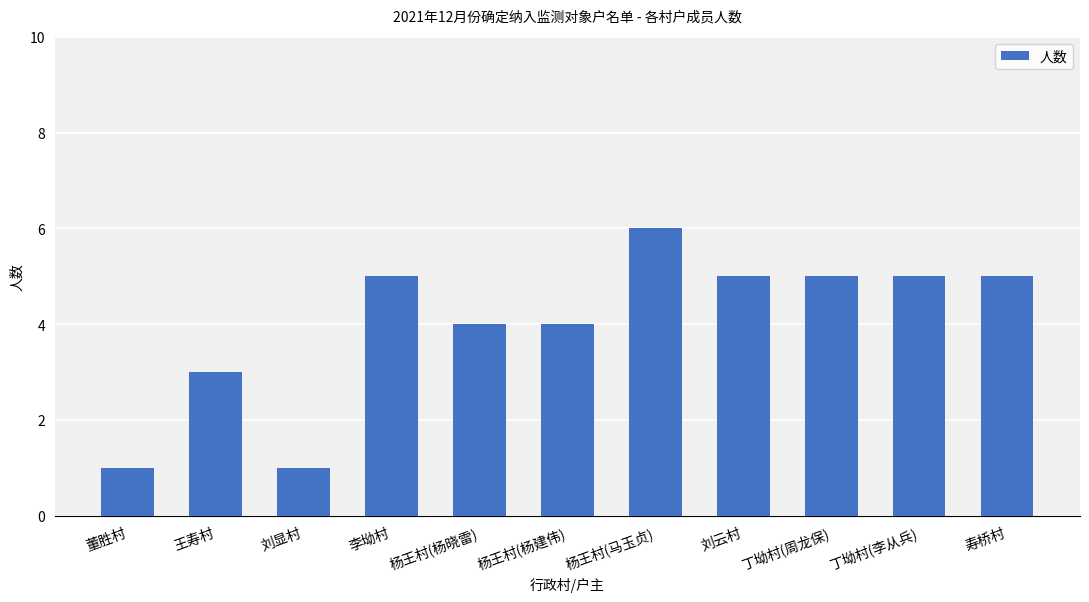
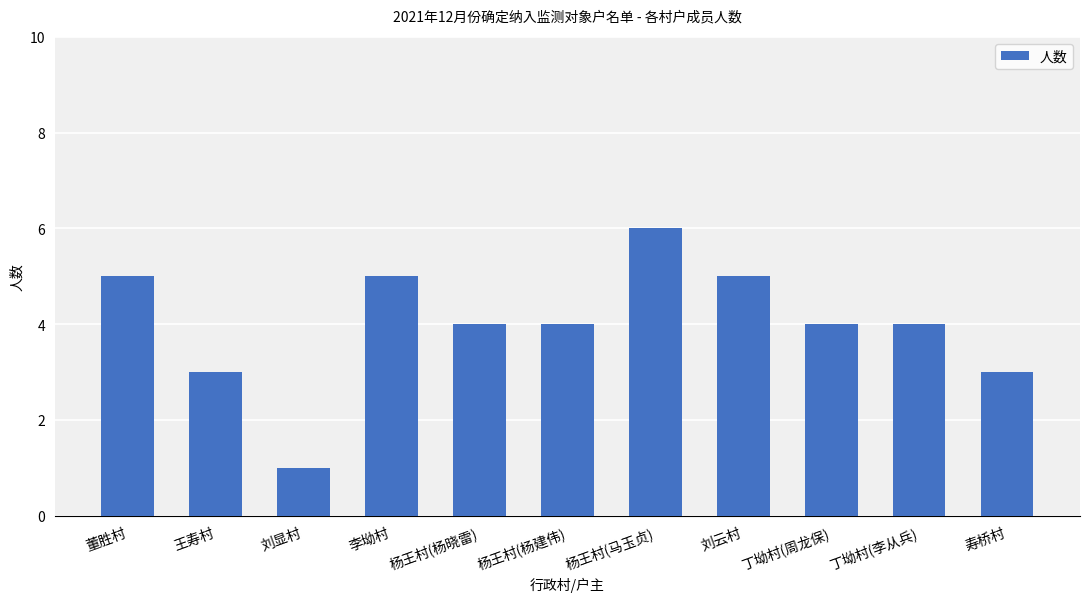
  {
-   "董胜村": 1,
+   "董胜村": 5,
    "王寿村": 3,
    "刘显村": 1,
    "李坳村": 5,
    "杨王村(杨晓雷)": 4,
    "杨王村(杨建伟)": 4,
    "杨王村(马玉贞)": 6,
    "刘云村": 5,
-   "丁坳村(周龙保)": 5,
-   "丁坳村(李从兵)": 5,
-   "寿桥村": 5
+   "丁坳村(周龙保)": 4,
+   "丁坳村(李从兵)": 4,
+   "寿桥村": 3
  }
